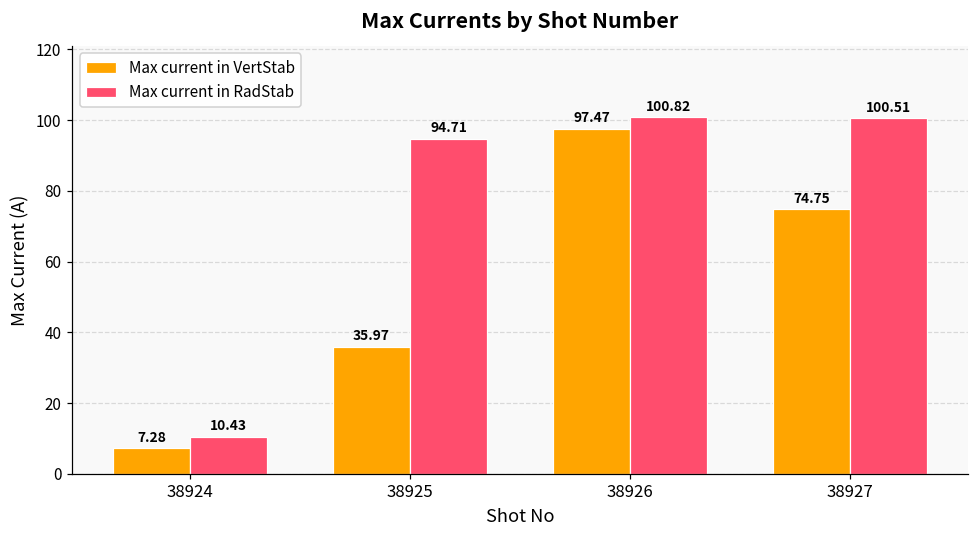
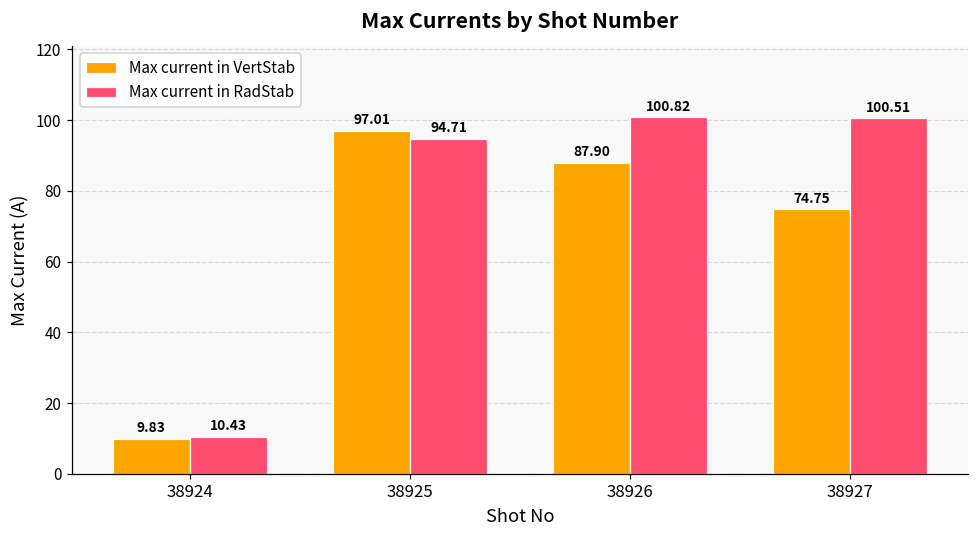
  {
    "Max current in VertStab": {
-     "38924": 7.28,
-     "38925": 35.97,
-     "38926": 97.47,
+     "38924": 9.83,
+     "38925": 97.01,
+     "38926": 87.90,
      "38927": 74.75
    },
    "Max current in RadStab": {
      "38924": 10.43,
      "38925": 94.71,
      "38926": 100.82,
      "38927": 100.51
    }
  }
